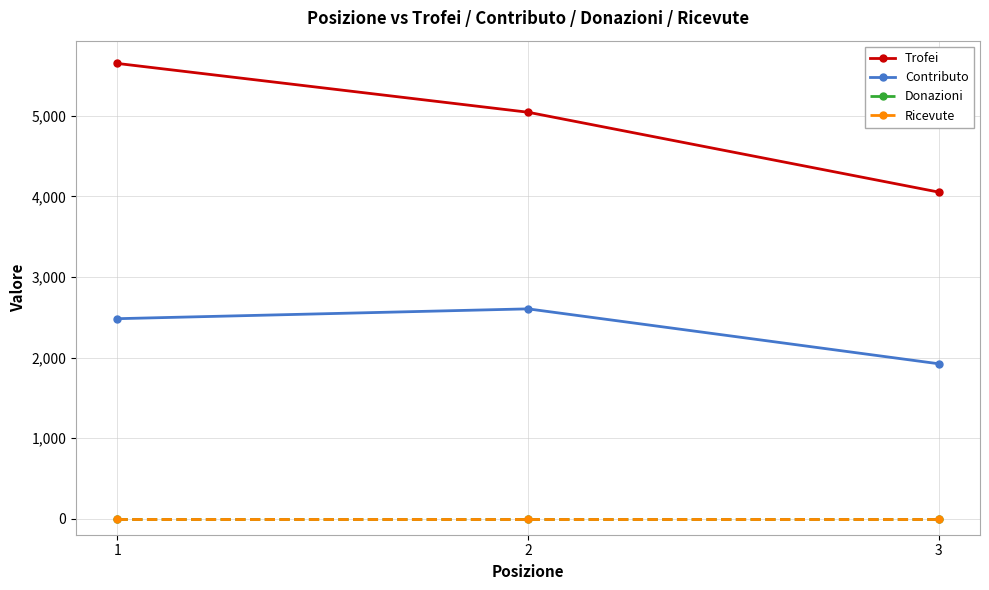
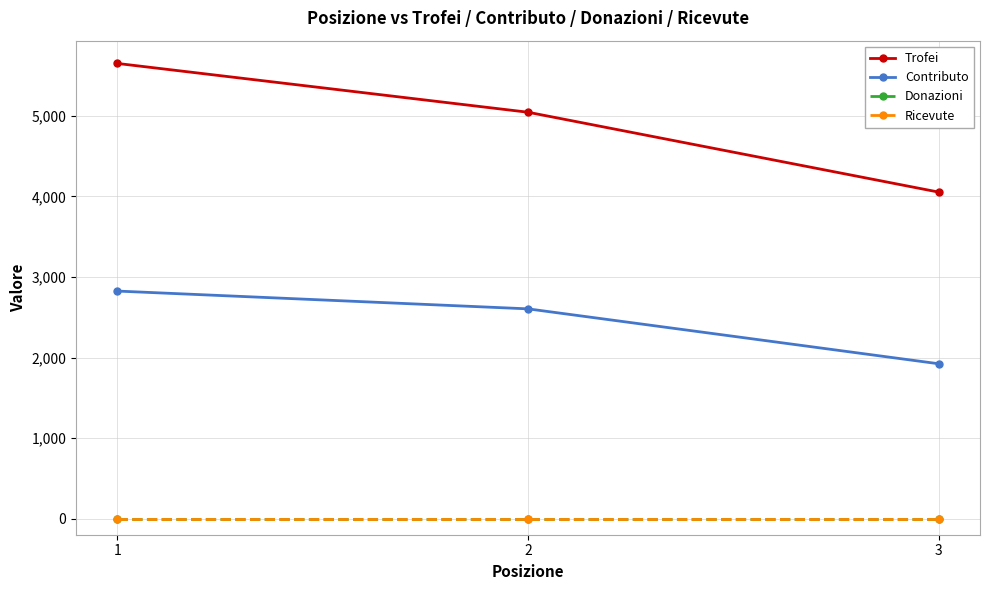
  {
    "Trofei": {
      "1": "5,700",
      "2": "5,000",
      "3": "4,100"
    },
    "Contributo": {
-     "1": "2,500",
+     "1": "2,800",
      "2": "2,600",
      "3": "1,900"
    },
    "Ricevute": {
      "1": "0",
      "2": "0",
      "3": "0"
    }
  }
